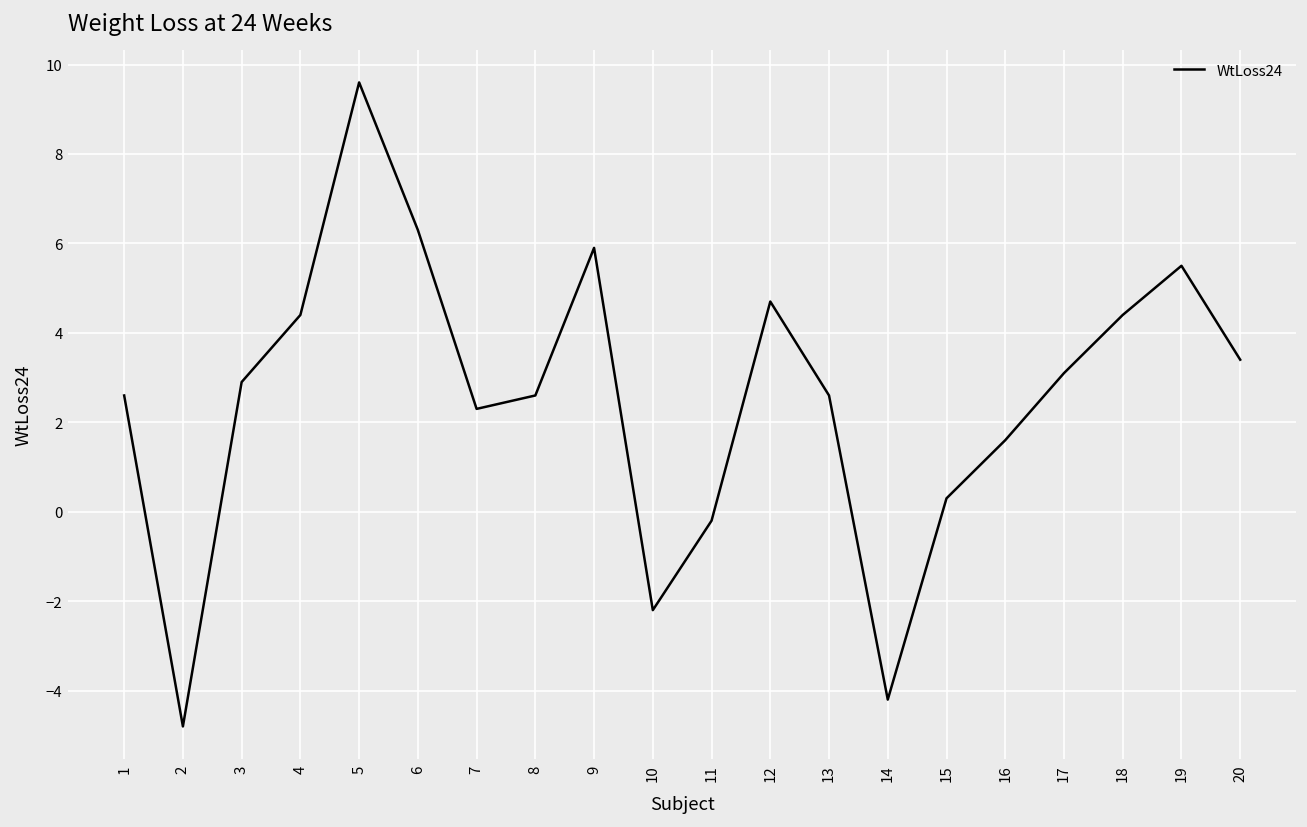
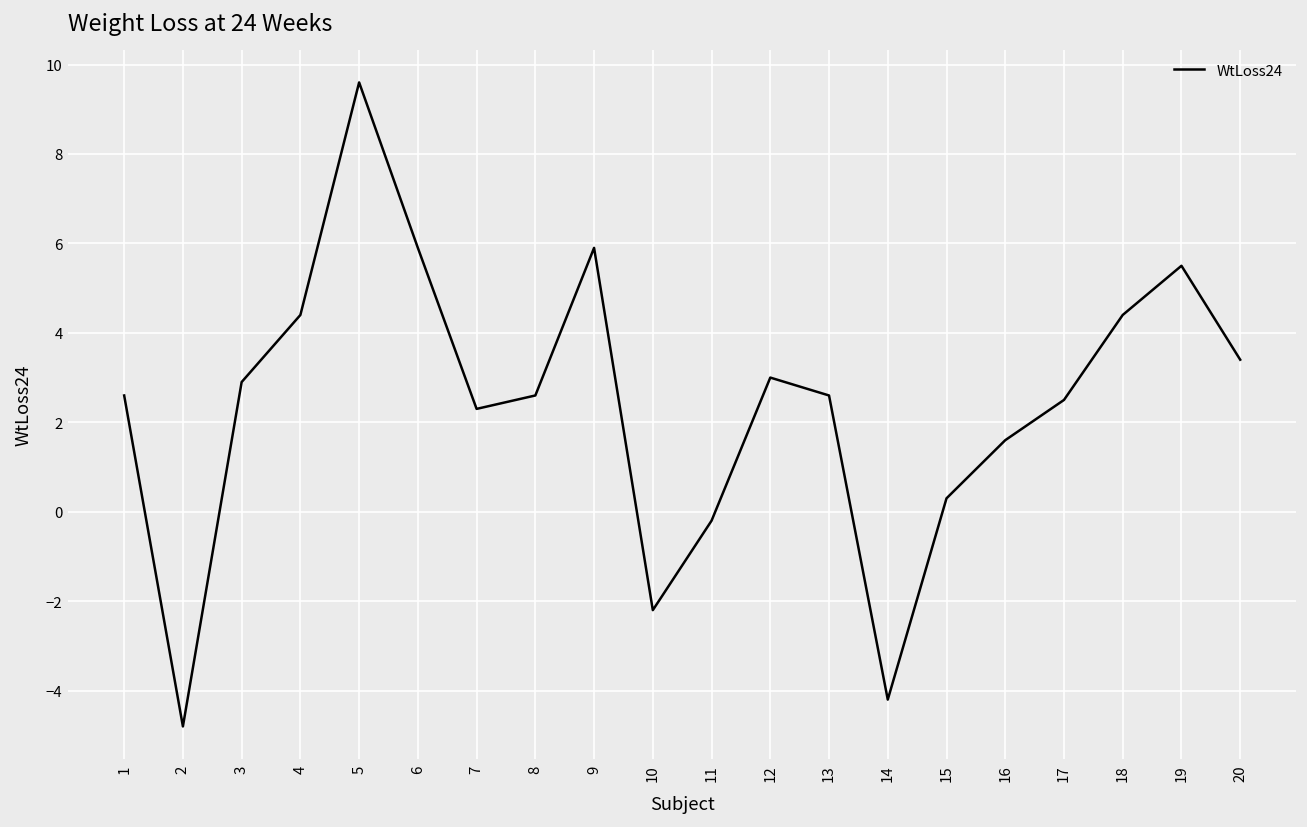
  {
    "1": 2.6,
    "2": -4.8,
    "3": 2.9,
    "4": 4.4,
    "5": 9.6,
-   "6": 6.3,
+   "6": 5.9,
    "7": 2.3,
    "8": 2.6,
    "9": 5.9,
    "10": -2.2,
    "11": -0.2,
-   "12": 4.7,
+   "12": 3.0,
    "13": 2.6,
    "14": -4.2,
    "15": 0.3,
    "16": 1.6,
-   "17": 3.1,
+   "17": 2.5,
    "18": 4.4,
    "19": 5.5,
    "20": 3.4
  }
